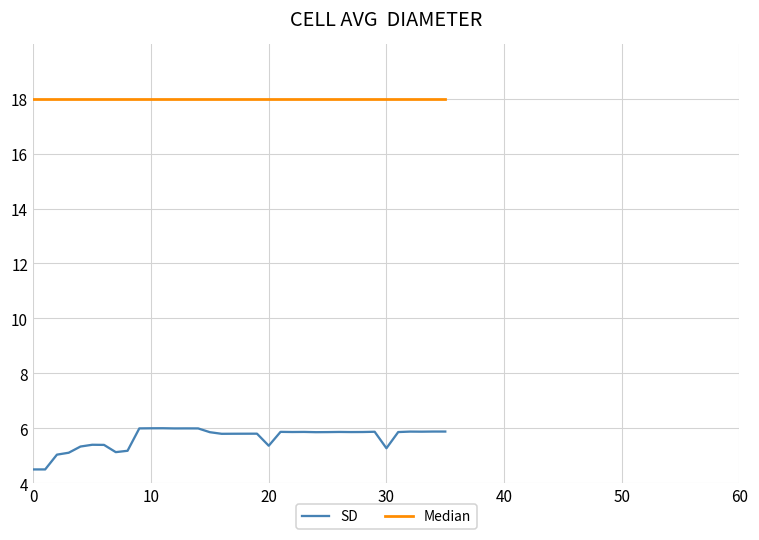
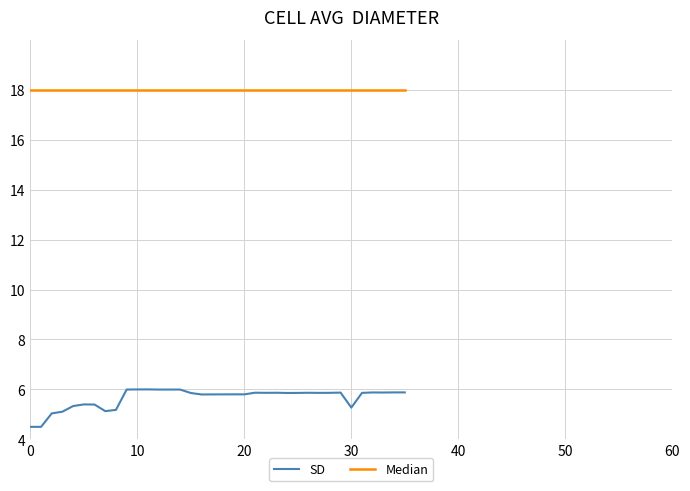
  {
    "SD": {
      "0": 4.5,
      "10": 6.0,
-     "20": 5.4,
+     "20": 5.8,
      "30": 5.3
    },
    "Median": {
      "0": 18.0,
      "10": 18.0,
      "20": 18.0,
      "30": 18.0
    }
  }
